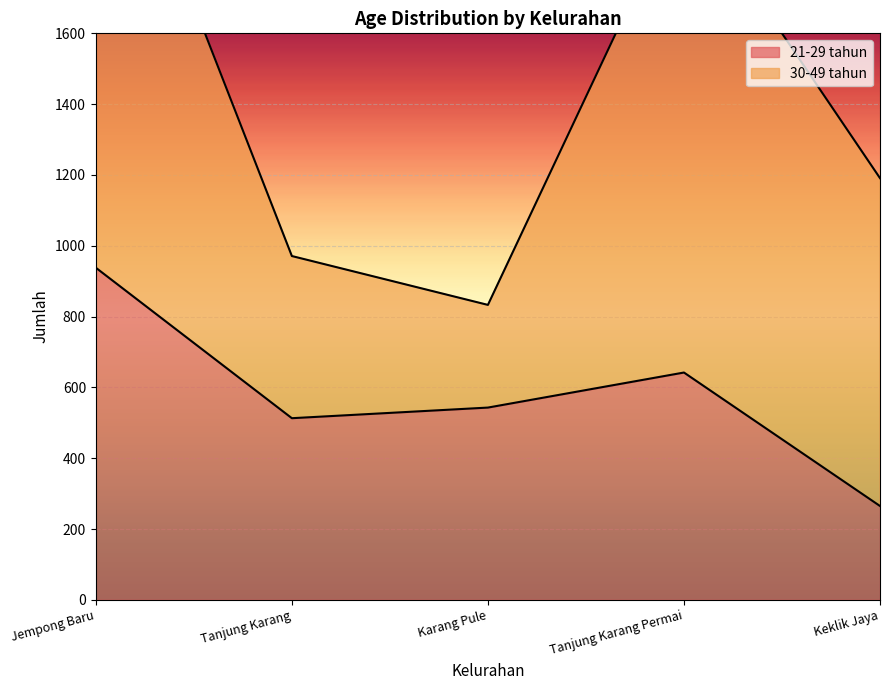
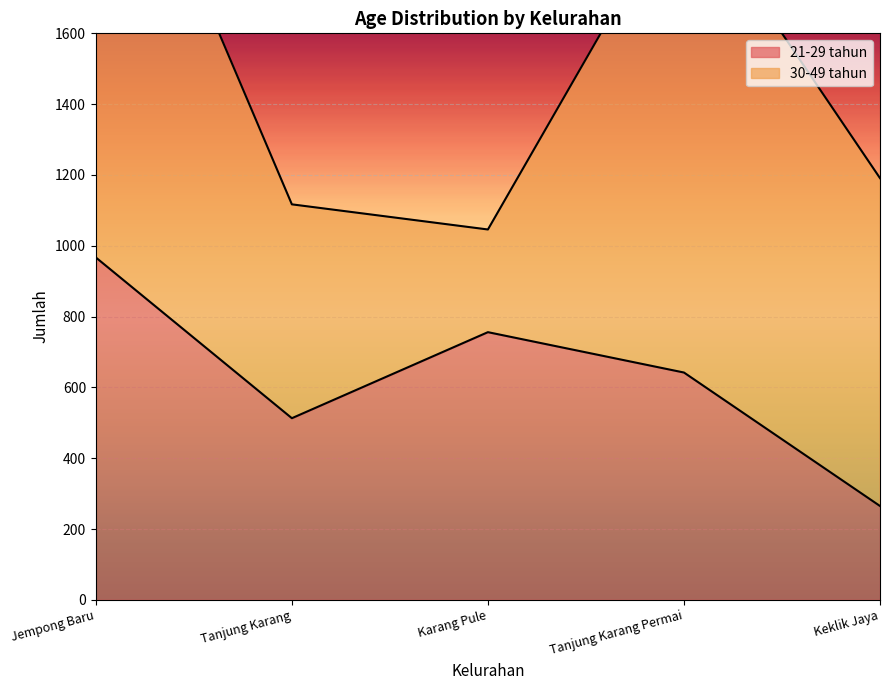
  {
    "21-29 tahun": {
-     "Jempong Baru": 940,
+     "Jempong Baru": 970,
      "Tanjung Karang": 510,
-     "Karang Pule": 540,
+     "Karang Pule": 760,
      "Tanjung Karang Permai": 640,
      "Keklik Jaya": 270
    },
    "30-49 tahun": {
-     "Tanjung Karang": 460,
+     "Tanjung Karang": 600,
      "Karang Pule": 290,
      "Keklik Jaya": 930
    }
  }
